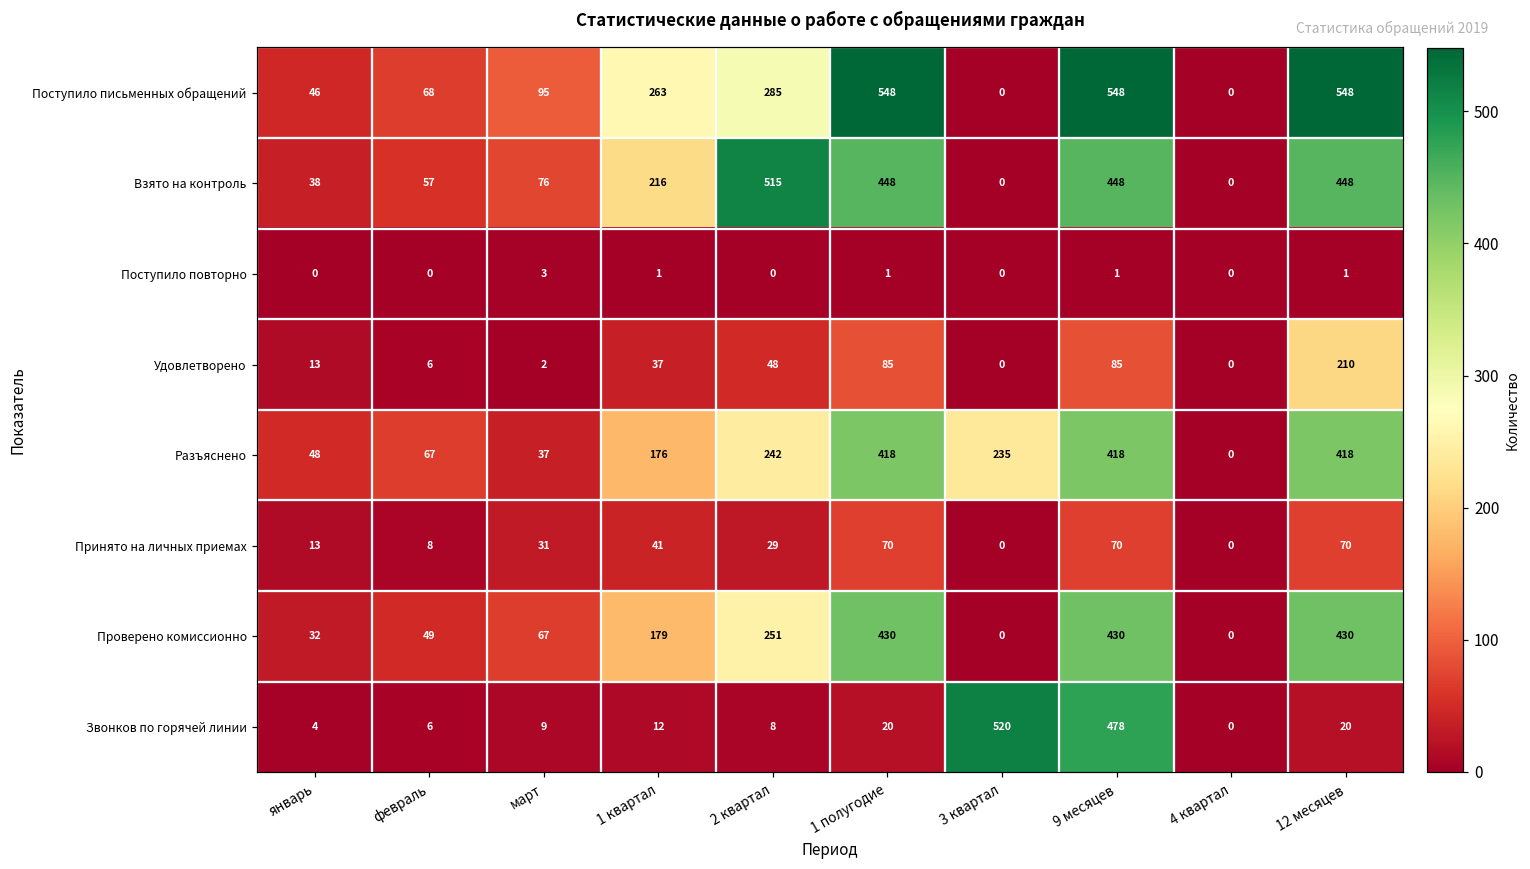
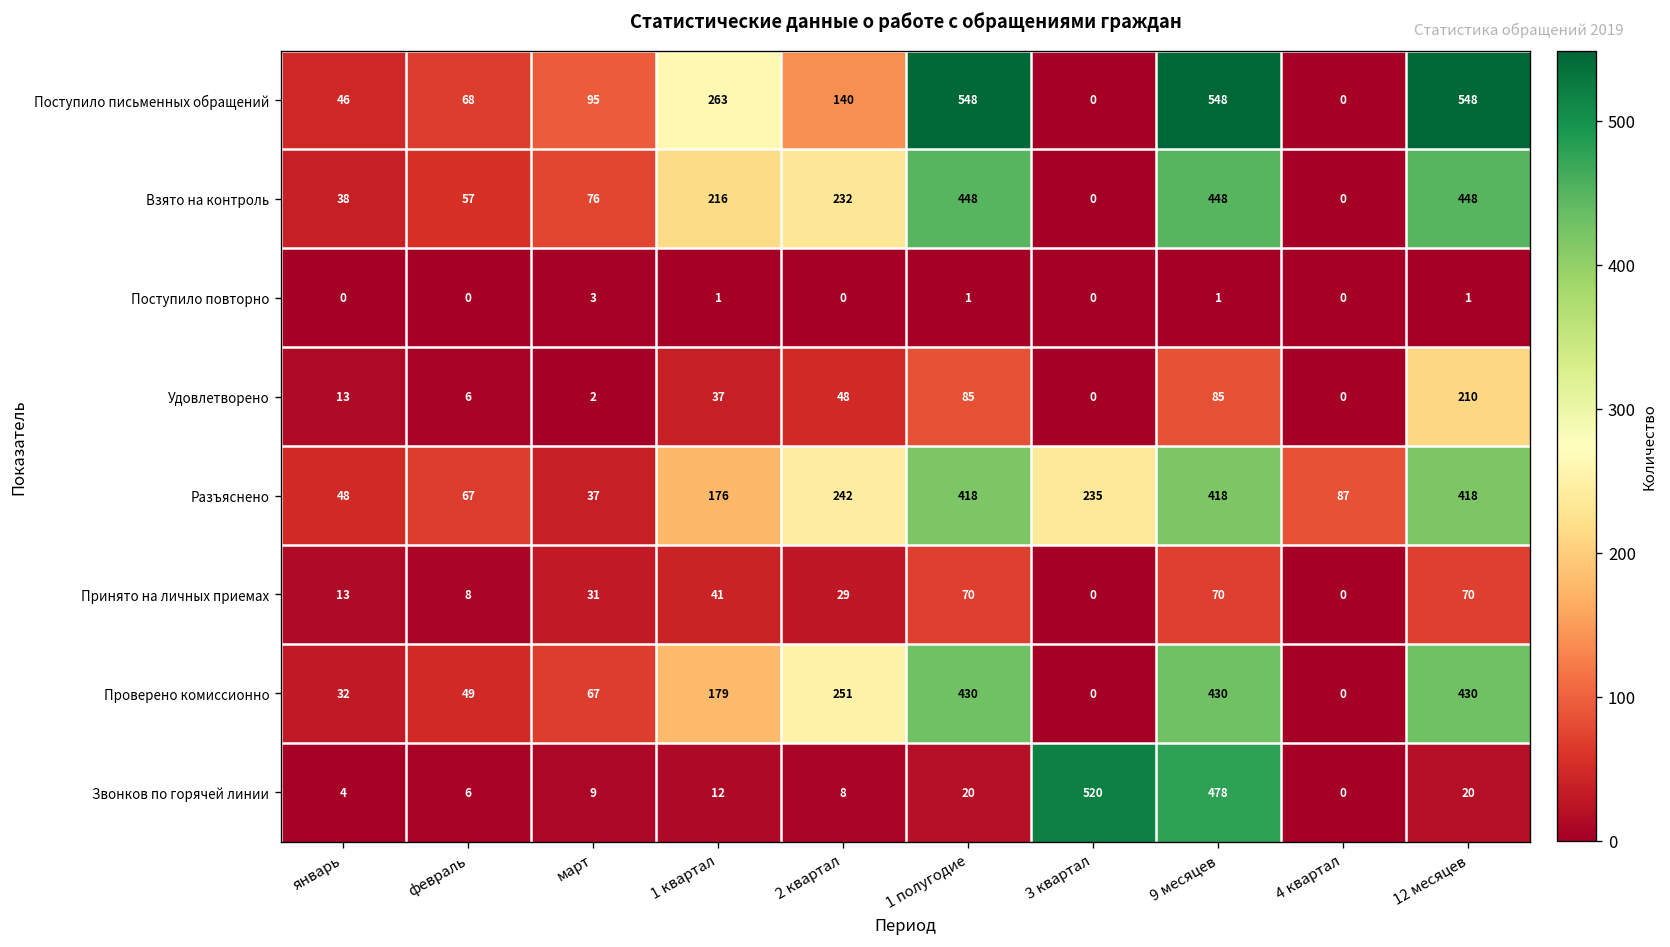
  {
    "Поступило письменных обращений": {
      "январь": 46,
      "февраль": 68,
      "март": 95,
      "1 квартал": 263,
-     "2 квартал": 285,
+     "2 квартал": 140,
      "1 полугодие": 548,
      "3 квартал": 0,
      "9 месяцев": 548,
      "4 квартал": 0,
      "12 месяцев": 548
    },
    "Взято на контроль": {
      "январь": 38,
      "февраль": 57,
      "март": 76,
      "1 квартал": 216,
-     "2 квартал": 515,
+     "2 квартал": 232,
      "1 полугодие": 448,
      "3 квартал": 0,
      "9 месяцев": 448,
      "4 квартал": 0,
      "12 месяцев": 448
    },
    "Поступило повторно": {
      "январь": 0,
      "февраль": 0,
      "март": 3,
      "1 квартал": 1,
      "2 квартал": 0,
      "1 полугодие": 1,
      "3 квартал": 0,
      "9 месяцев": 1,
      "4 квартал": 0,
      "12 месяцев": 1
    },
    "Удовлетворено": {
      "январь": 13,
      "февраль": 6,
      "март": 2,
      "1 квартал": 37,
      "2 квартал": 48,
      "1 полугодие": 85,
      "3 квартал": 0,
      "9 месяцев": 85,
      "4 квартал": 0,
      "12 месяцев": 210
    },
    "Разъяснено": {
      "январь": 48,
      "февраль": 67,
      "март": 37,
      "1 квартал": 176,
      "2 квартал": 242,
      "1 полугодие": 418,
      "3 квартал": 235,
      "9 месяцев": 418,
-     "4 квартал": 0,
+     "4 квартал": 87,
      "12 месяцев": 418
    },
    "Принято на личных приемах": {
      "январь": 13,
      "февраль": 8,
      "март": 31,
      "1 квартал": 41,
      "2 квартал": 29,
      "1 полугодие": 70,
      "3 квартал": 0,
      "9 месяцев": 70,
      "4 квартал": 0,
      "12 месяцев": 70
    },
    "Проверено комиссионно": {
      "январь": 32,
      "февраль": 49,
      "март": 67,
      "1 квартал": 179,
      "2 квартал": 251,
      "1 полугодие": 430,
      "3 квартал": 0,
      "9 месяцев": 430,
      "4 квартал": 0,
      "12 месяцев": 430
    },
    "Звонков по горячей линии": {
      "январь": 4,
      "февраль": 6,
      "март": 9,
      "1 квартал": 12,
      "2 квартал": 8,
      "1 полугодие": 20,
      "3 квартал": 520,
      "9 месяцев": 478,
      "4 квартал": 0,
      "12 месяцев": 20
    }
  }
